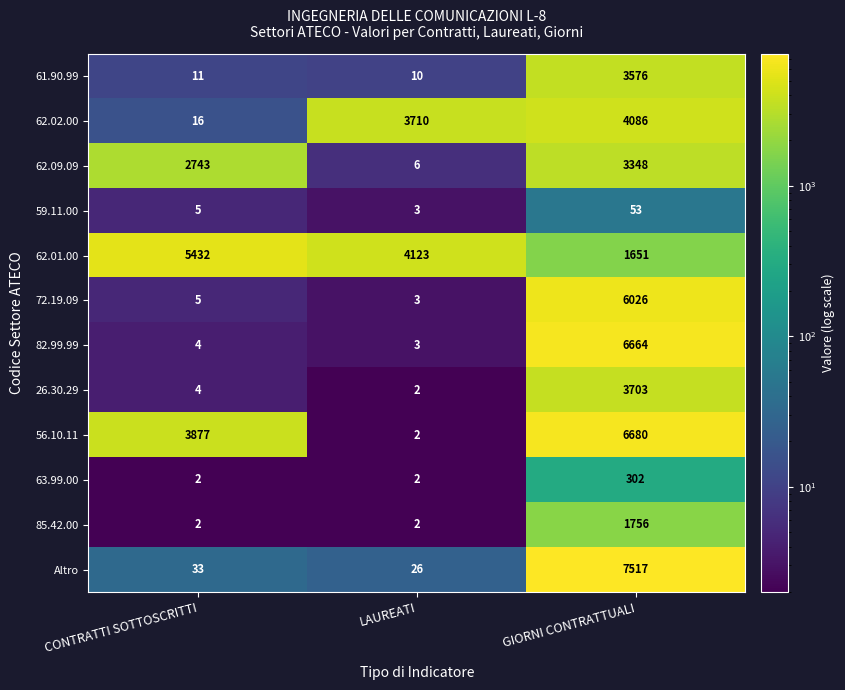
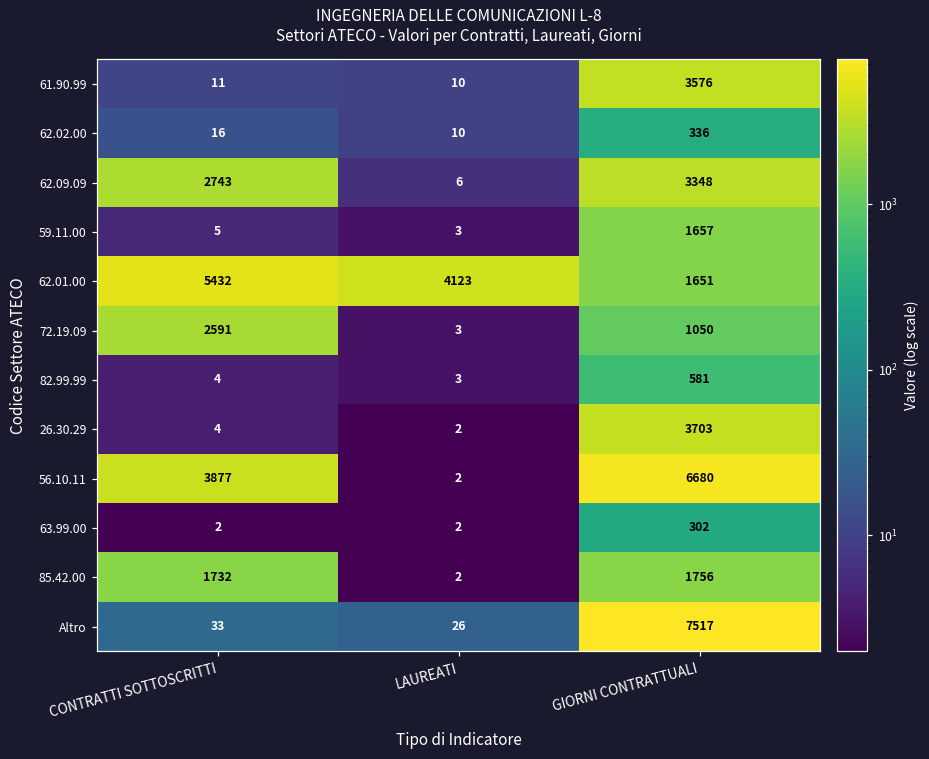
  {
    "61.90.99": {
      "CONTRATTI SOTTOSCRITTI": 11,
      "LAUREATI": 10,
      "GIORNI CONTRATTUALI": 3576
    },
    "62.02.00": {
      "CONTRATTI SOTTOSCRITTI": 16,
-     "LAUREATI": 3710,
-     "GIORNI CONTRATTUALI": 4086
+     "LAUREATI": 10,
+     "GIORNI CONTRATTUALI": 336
    },
    "62.09.09": {
      "CONTRATTI SOTTOSCRITTI": 2743,
      "LAUREATI": 6,
      "GIORNI CONTRATTUALI": 3348
    },
    "59.11.00": {
      "CONTRATTI SOTTOSCRITTI": 5,
      "LAUREATI": 3,
-     "GIORNI CONTRATTUALI": 53
+     "GIORNI CONTRATTUALI": 1657
    },
    "62.01.00": {
      "CONTRATTI SOTTOSCRITTI": 5432,
      "LAUREATI": 4123,
      "GIORNI CONTRATTUALI": 1651
    },
    "72.19.09": {
-     "CONTRATTI SOTTOSCRITTI": 5,
+     "CONTRATTI SOTTOSCRITTI": 2591,
      "LAUREATI": 3,
-     "GIORNI CONTRATTUALI": 6026
+     "GIORNI CONTRATTUALI": 1050
    },
    "82.99.99": {
      "CONTRATTI SOTTOSCRITTI": 4,
      "LAUREATI": 3,
-     "GIORNI CONTRATTUALI": 6664
+     "GIORNI CONTRATTUALI": 581
    },
    "26.30.29": {
      "CONTRATTI SOTTOSCRITTI": 4,
      "LAUREATI": 2,
      "GIORNI CONTRATTUALI": 3703
    },
    "56.10.11": {
      "CONTRATTI SOTTOSCRITTI": 3877,
      "LAUREATI": 2,
      "GIORNI CONTRATTUALI": 6680
    },
    "63.99.00": {
      "CONTRATTI SOTTOSCRITTI": 2,
      "LAUREATI": 2,
      "GIORNI CONTRATTUALI": 302
    },
    "85.42.00": {
-     "CONTRATTI SOTTOSCRITTI": 2,
+     "CONTRATTI SOTTOSCRITTI": 1732,
      "LAUREATI": 2,
      "GIORNI CONTRATTUALI": 1756
    },
    "Altro": {
      "CONTRATTI SOTTOSCRITTI": 33,
      "LAUREATI": 26,
      "GIORNI CONTRATTUALI": 7517
    }
  }
